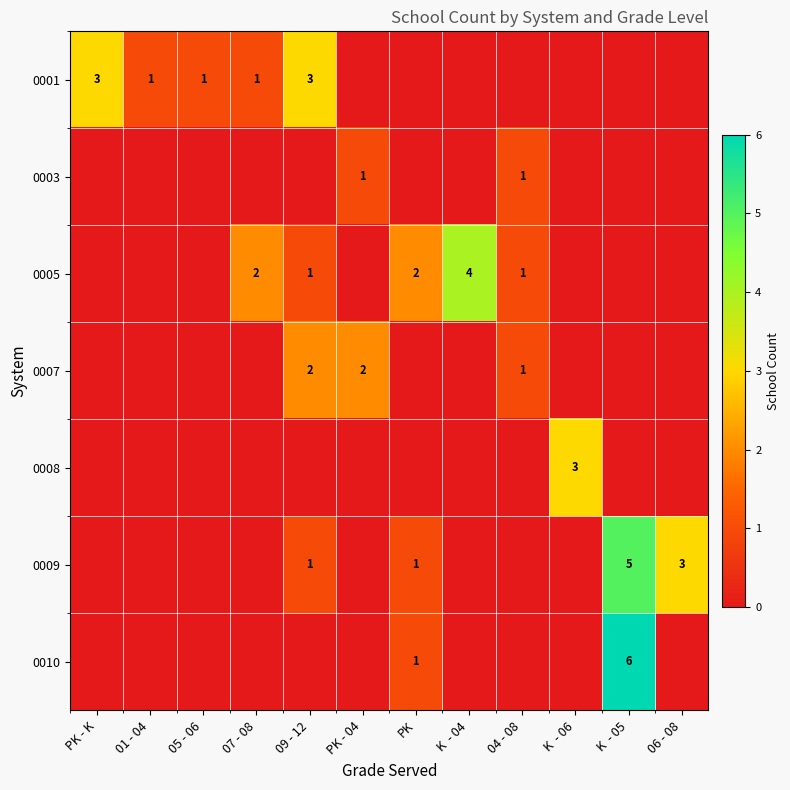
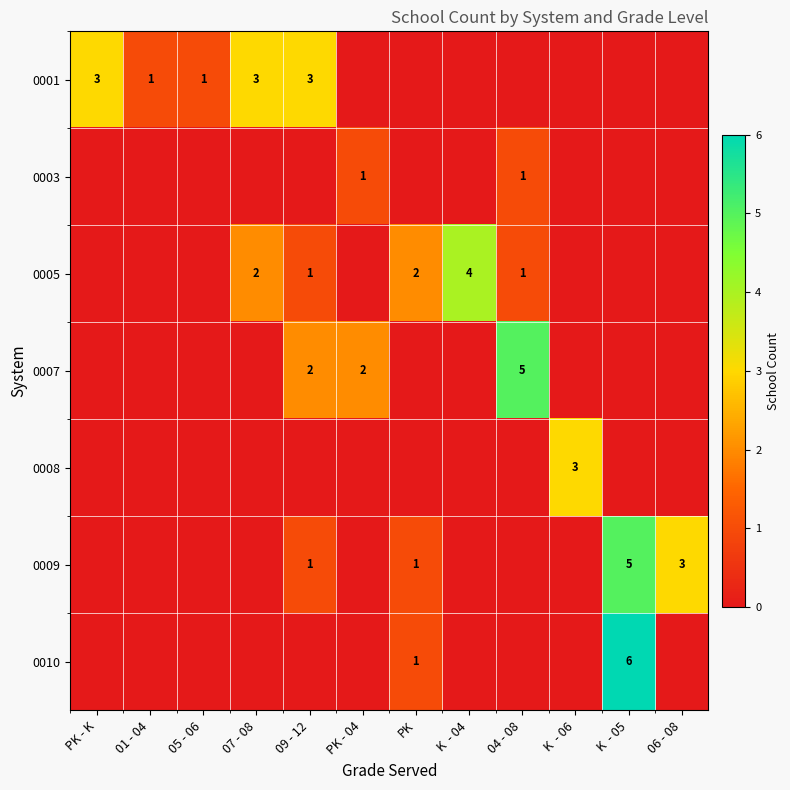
  {
    "0001": {
      "PK - K": 3,
      "01 - 04": 1,
      "05 - 06": 1,
-     "07 - 08": 1,
+     "07 - 08": 3,
      "09 - 12": 3
    },
    "0003": {
      "PK - 04": 1,
      "04 - 08": 1
    },
    "0005": {
      "07 - 08": 2,
      "09 - 12": 1,
      "PK": 2,
      "K - 04": 4,
      "04 - 08": 1
    },
    "0007": {
      "09 - 12": 2,
      "PK - 04": 2,
-     "04 - 08": 1
+     "04 - 08": 5
    },
    "0008": {
      "K - 06": 3
    },
    "0009": {
      "09 - 12": 1,
      "PK": 1,
      "K - 05": 5,
      "06 - 08": 3
    },
    "0010": {
      "PK": 1,
      "K - 05": 6
    }
  }
